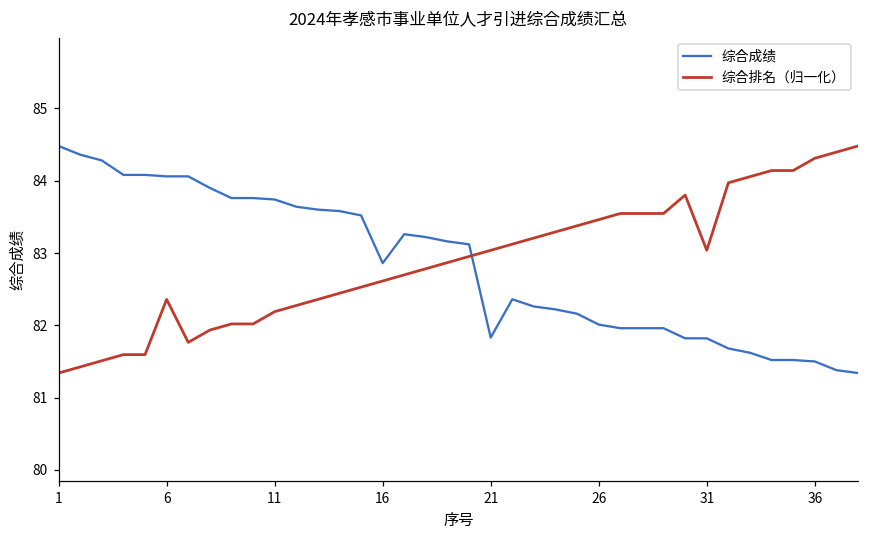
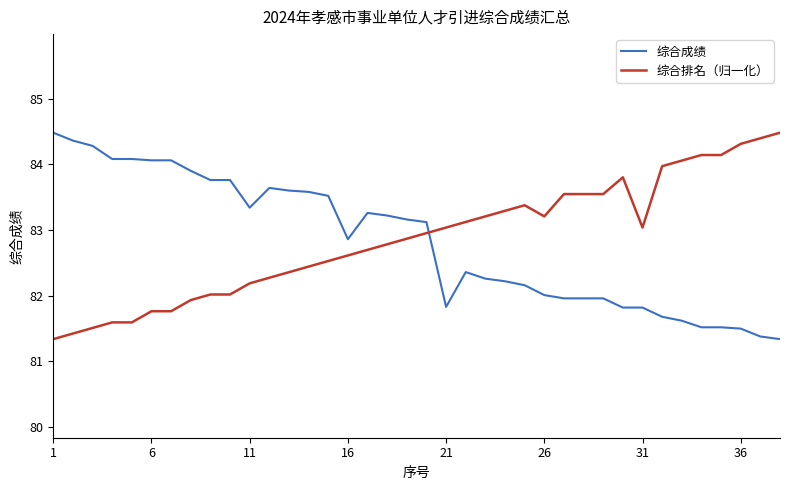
  {
    "综合成绩": {
      "1": 84.5,
      "6": 84.1,
-     "11": 83.7,
+     "11": 83.3,
      "16": 82.9,
      "21": 81.8,
      "26": 82.0,
      "31": 81.8,
      "36": 81.5
    },
    "综合排名（归一化）": {
      "1": 81.3,
-     "6": 82.4,
+     "6": 81.8,
      "11": 82.2,
      "16": 82.6,
      "21": 83.0,
-     "26": 83.5,
+     "26": 83.2,
      "31": 83.0,
      "36": 84.3
    }
  }
